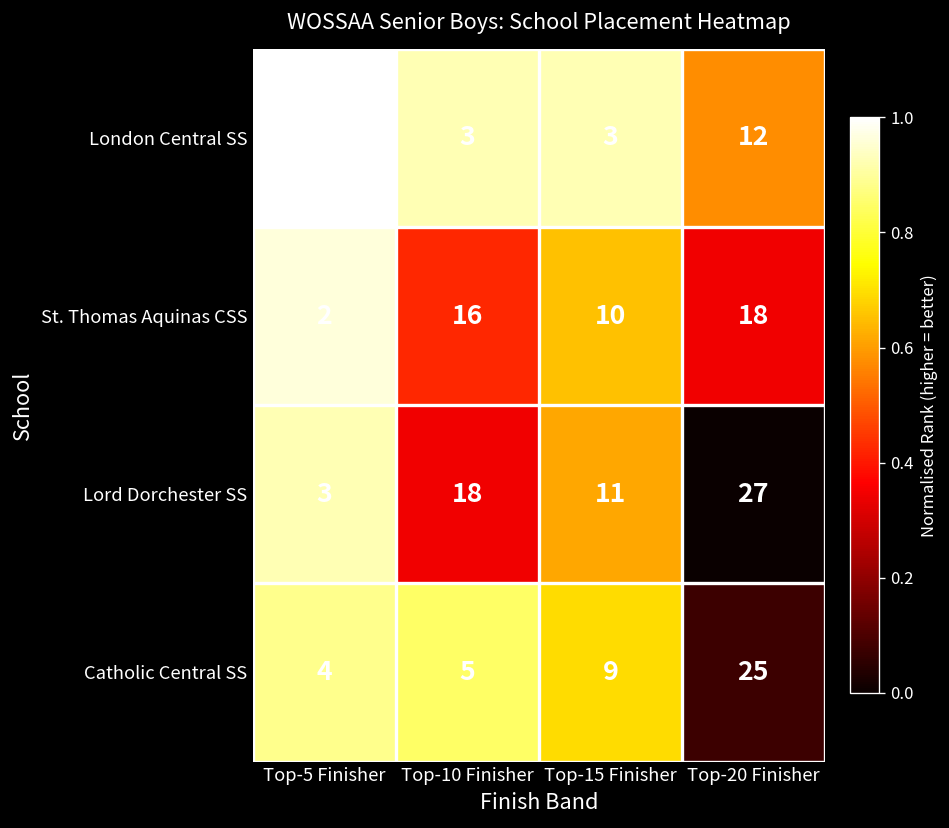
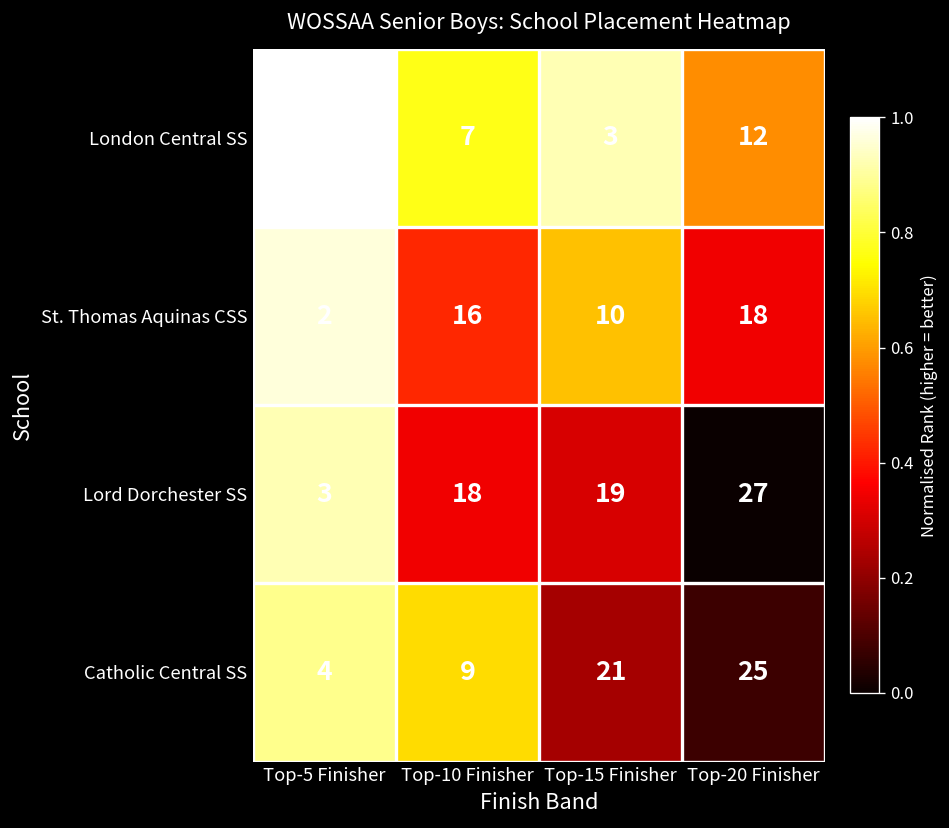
  {
    "London Central SS": {
-     "Top-10 Finisher": 3,
+     "Top-10 Finisher": 7,
      "Top-15 Finisher": 3,
      "Top-20 Finisher": 12
    },
    "St. Thomas Aquinas CSS": {
      "Top-10 Finisher": 16,
      "Top-15 Finisher": 10,
      "Top-20 Finisher": 18
    },
    "Lord Dorchester SS": {
      "Top-5 Finisher": 3,
      "Top-10 Finisher": 18,
-     "Top-15 Finisher": 11,
+     "Top-15 Finisher": 19,
      "Top-20 Finisher": 27
    },
    "Catholic Central SS": {
      "Top-5 Finisher": 4,
-     "Top-10 Finisher": 5,
-     "Top-15 Finisher": 9,
+     "Top-10 Finisher": 9,
+     "Top-15 Finisher": 21,
      "Top-20 Finisher": 25
    }
  }
